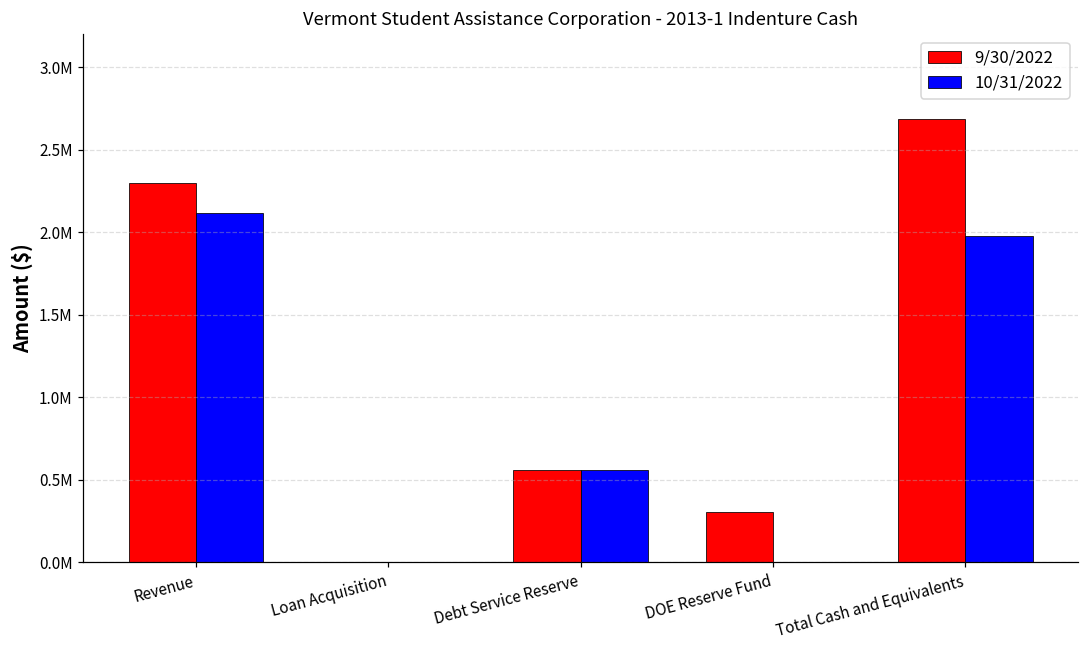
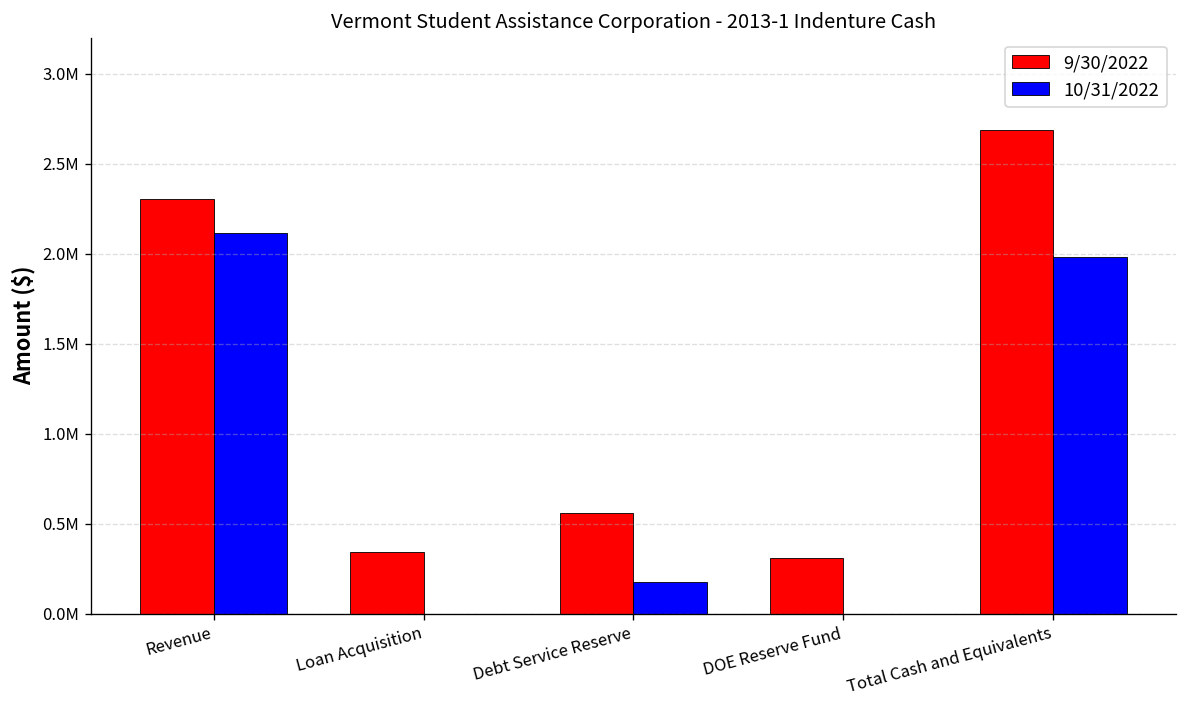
  {
    "9/30/2022": {
      "Revenue": 2300000,
-     "Loan Acquisition": 0,
+     "Loan Acquisition": 340000,
      "Debt Service Reserve": 560000,
      "DOE Reserve Fund": 310000,
      "Total Cash and Equivalents": 2690000
    },
    "10/31/2022": {
      "Revenue": 2120000,
      "Loan Acquisition": 0,
-     "Debt Service Reserve": 560000,
+     "Debt Service Reserve": 170000,
      "DOE Reserve Fund": 0,
      "Total Cash and Equivalents": 1980000
    }
  }
